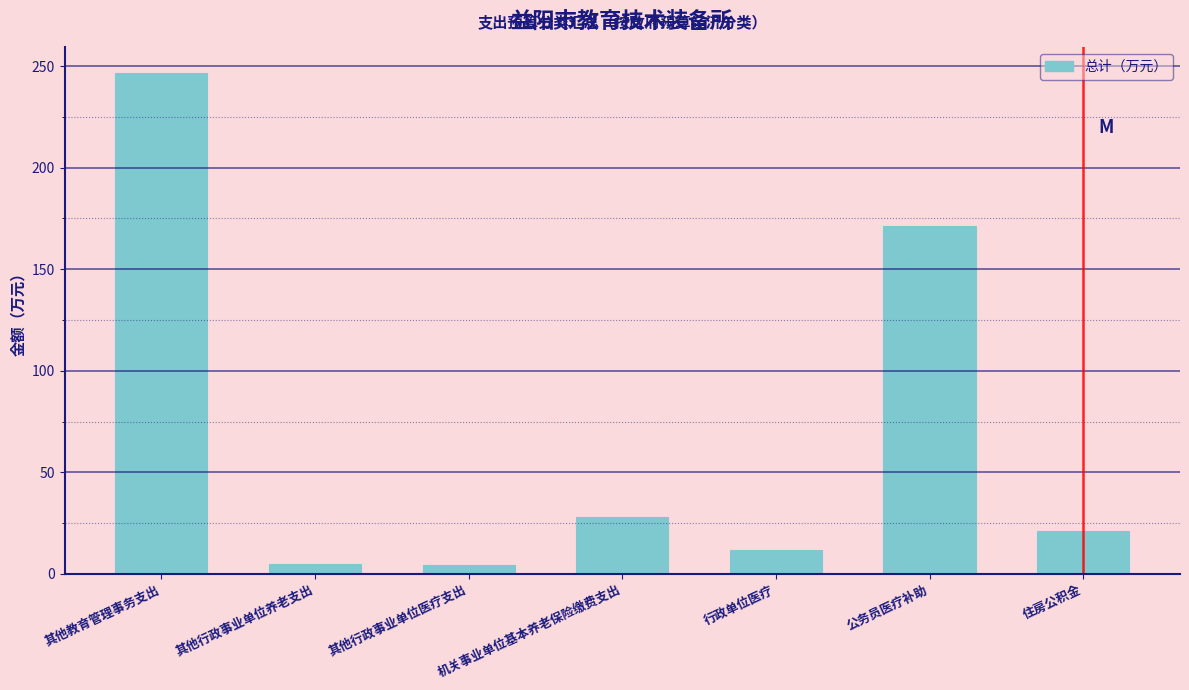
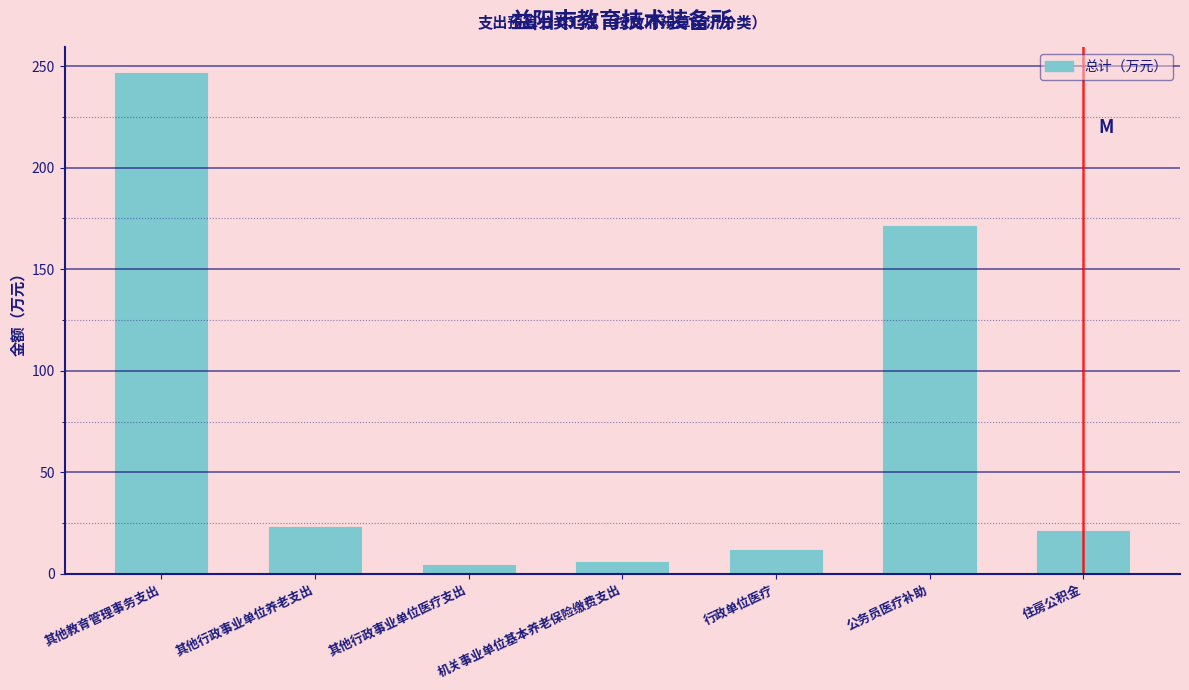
  {
    "其他教育管理事务支出": 247,
-   "其他行政事业单位养老支出": 5,
+   "其他行政事业单位养老支出": 23,
    "其他行政事业单位医疗支出": 4,
-   "机关事业单位基本养老保险缴费支出": 28,
+   "机关事业单位基本养老保险缴费支出": 6,
    "行政单位医疗": 12,
    "公务员医疗补助": 171,
    "住房公积金": 21
  }
